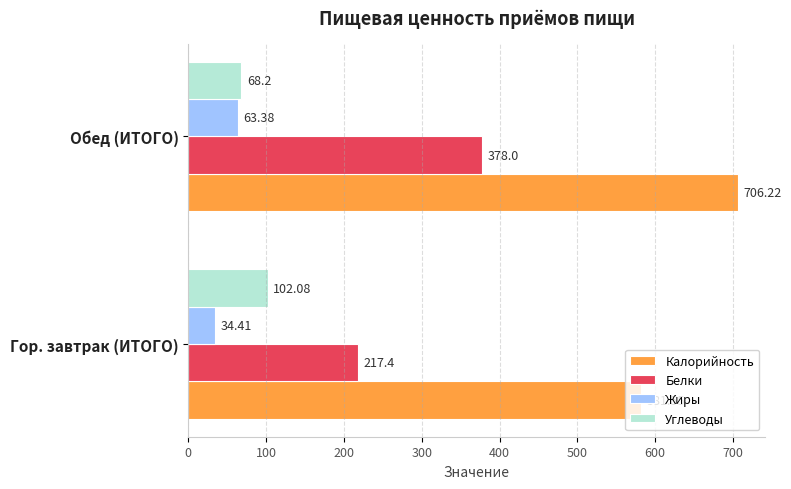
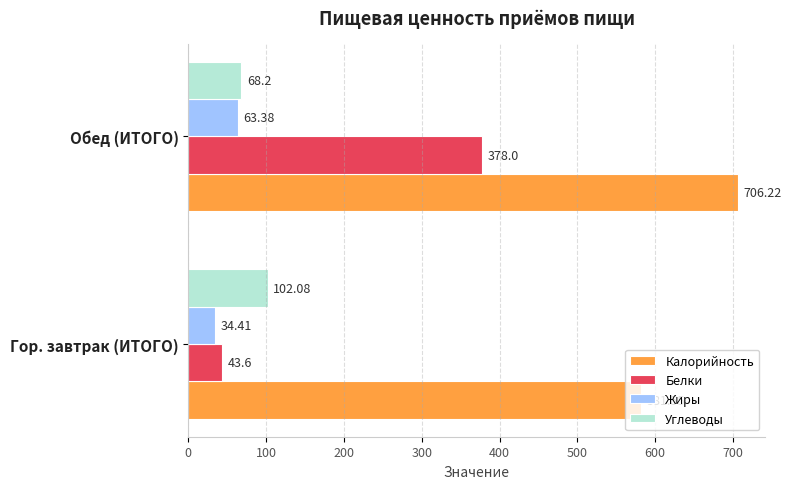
  {
    "Калорийность": {
      "Обед (ИТОГО)": 706.22
    },
    "Белки": {
      "Обед (ИТОГО)": 378.0,
-     "Гор. завтрак (ИТОГО)": 217.4
+     "Гор. завтрак (ИТОГО)": 43.6
    }
  }
